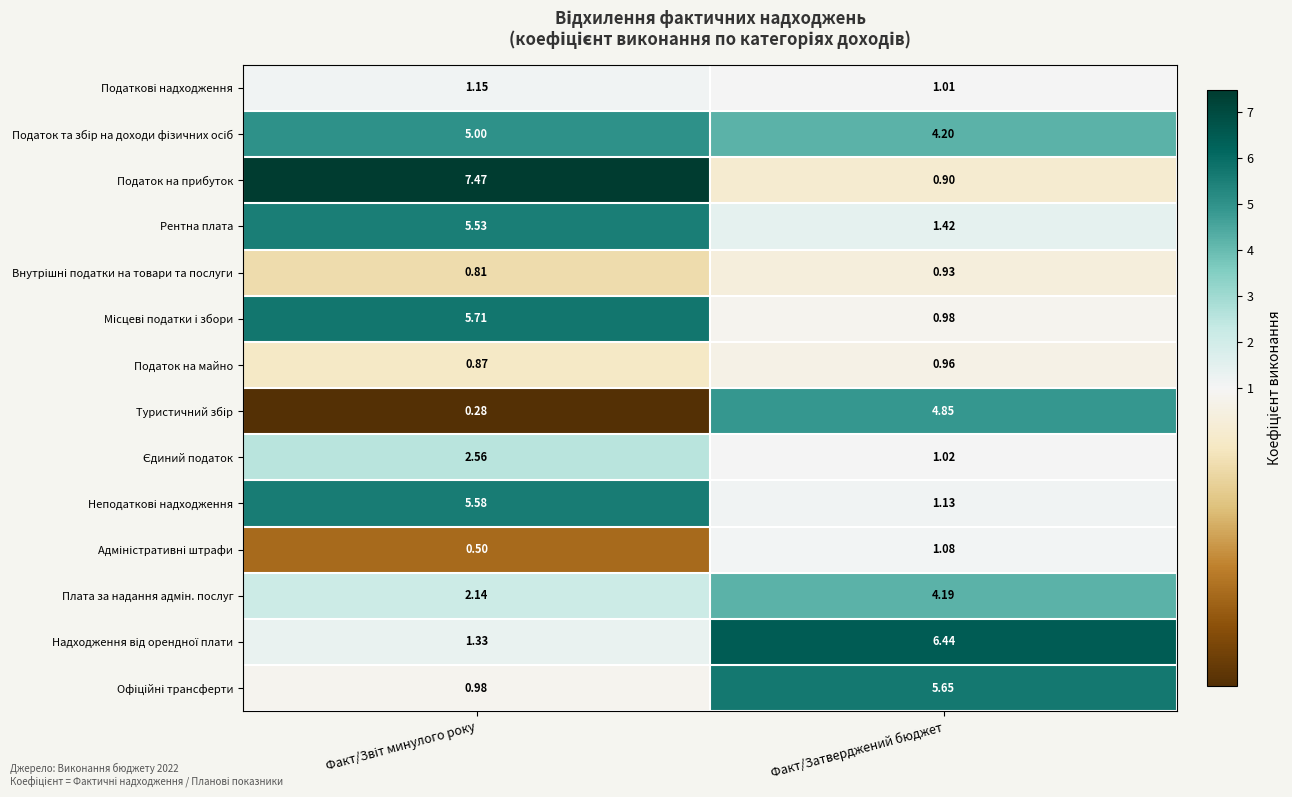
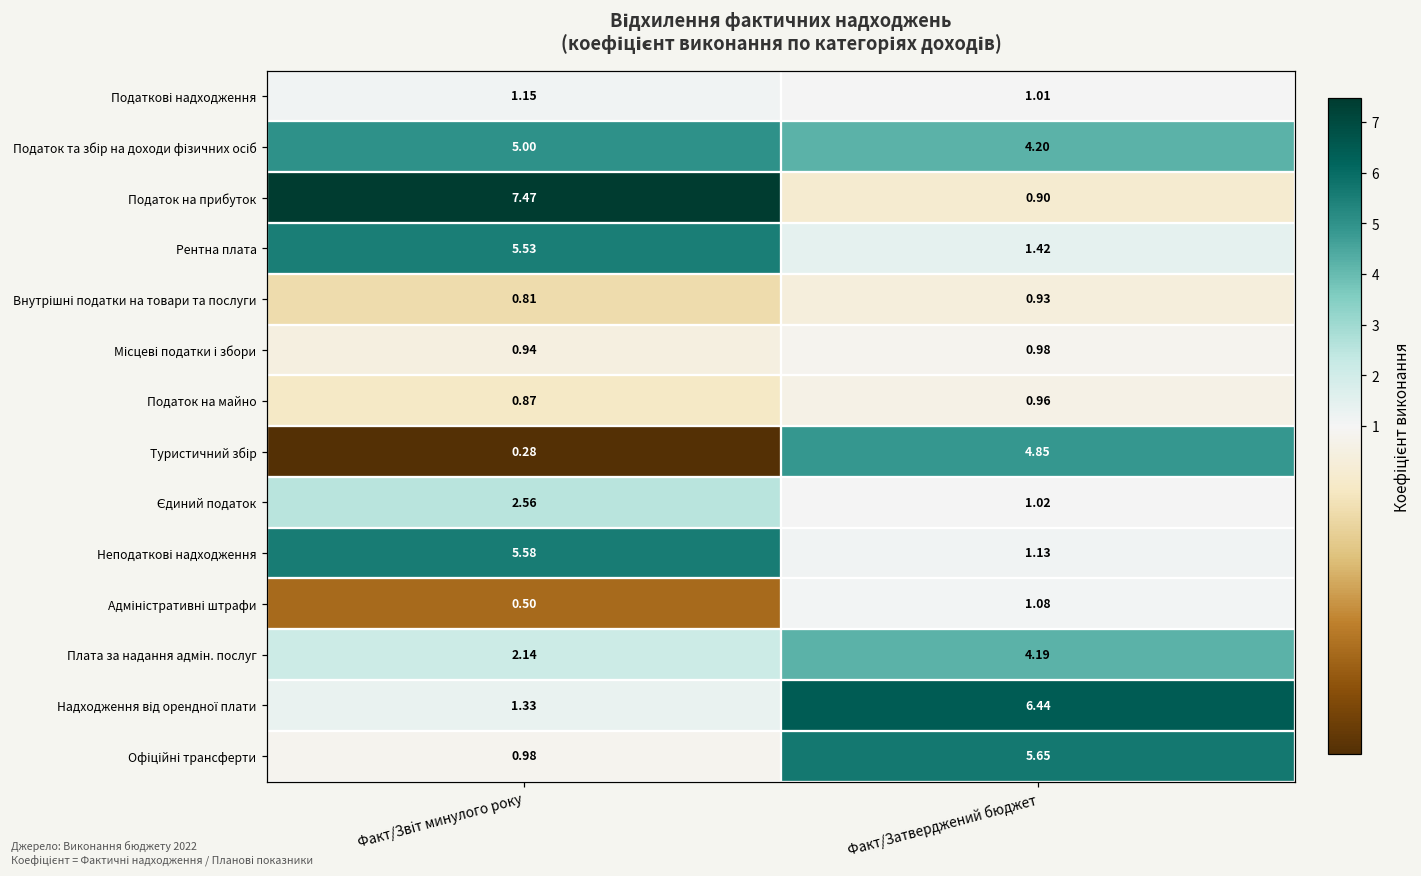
  {
    "Податкові надходження": {
      "Факт/Звіт минулого року": 1.15,
      "Факт/Затверджений бюджет": 1.01
    },
    "Податок та збір на доходи фізичних осіб": {
      "Факт/Звіт минулого року": 5.00,
      "Факт/Затверджений бюджет": 4.20
    },
    "Податок на прибуток": {
      "Факт/Звіт минулого року": 7.47,
      "Факт/Затверджений бюджет": 0.90
    },
    "Рентна плата": {
      "Факт/Звіт минулого року": 5.53,
      "Факт/Затверджений бюджет": 1.42
    },
    "Внутрішні податки на товари та послуги": {
      "Факт/Звіт минулого року": 0.81,
      "Факт/Затверджений бюджет": 0.93
    },
    "Місцеві податки і збори": {
-     "Факт/Звіт минулого року": 5.71,
+     "Факт/Звіт минулого року": 0.94,
      "Факт/Затверджений бюджет": 0.98
    },
    "Податок на майно": {
      "Факт/Звіт минулого року": 0.87,
      "Факт/Затверджений бюджет": 0.96
    },
    "Туристичний збір": {
      "Факт/Звіт минулого року": 0.28,
      "Факт/Затверджений бюджет": 4.85
    },
    "Єдиний податок": {
      "Факт/Звіт минулого року": 2.56,
      "Факт/Затверджений бюджет": 1.02
    },
    "Неподаткові надходження": {
      "Факт/Звіт минулого року": 5.58,
      "Факт/Затверджений бюджет": 1.13
    },
    "Адміністративні штрафи": {
      "Факт/Звіт минулого року": 0.50,
      "Факт/Затверджений бюджет": 1.08
    },
    "Плата за надання адмін. послуг": {
      "Факт/Звіт минулого року": 2.14,
      "Факт/Затверджений бюджет": 4.19
    },
    "Надходження від орендної плати": {
      "Факт/Звіт минулого року": 1.33,
      "Факт/Затверджений бюджет": 6.44
    },
    "Офіційні трансферти": {
      "Факт/Звіт минулого року": 0.98,
      "Факт/Затверджений бюджет": 5.65
    }
  }
